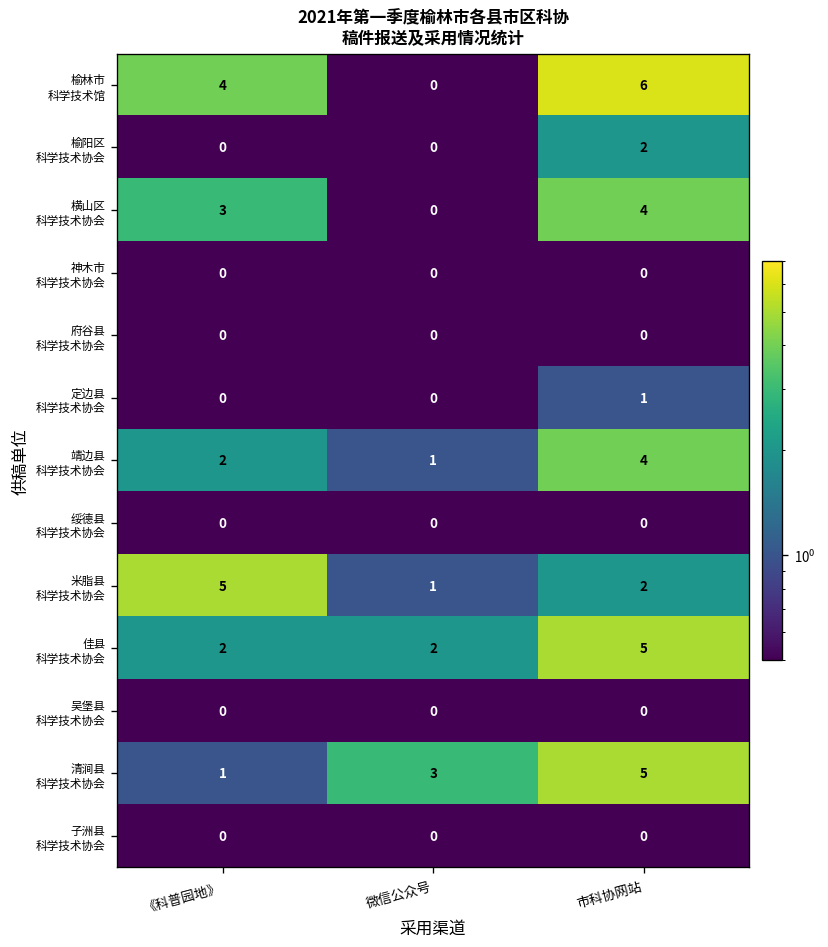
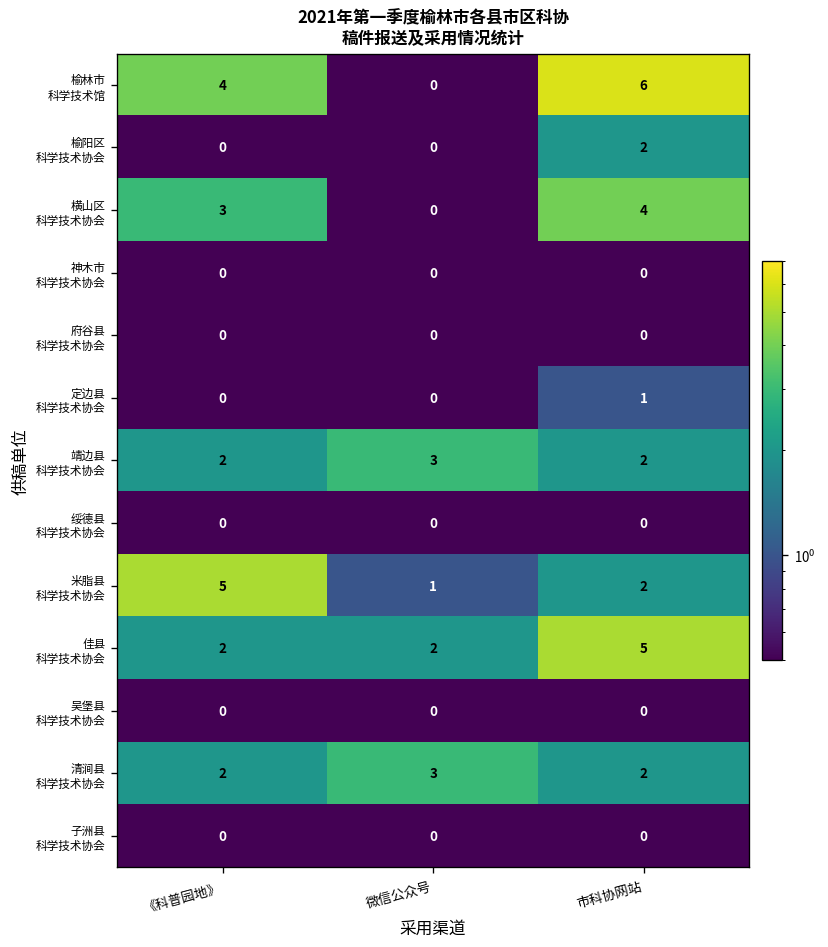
  {
    "榆林市 科学技术馆": {
      "《科普园地》": 4,
      "微信公众号": 0,
      "市科协网站": 6
    },
    "榆阳区 科学技术协会": {
      "《科普园地》": 0,
      "微信公众号": 0,
      "市科协网站": 2
    },
    "横山区 科学技术协会": {
      "《科普园地》": 3,
      "微信公众号": 0,
      "市科协网站": 4
    },
    "神木市 科学技术协会": {
      "《科普园地》": 0,
      "微信公众号": 0,
      "市科协网站": 0
    },
    "府谷县 科学技术协会": {
      "《科普园地》": 0,
      "微信公众号": 0,
      "市科协网站": 0
    },
    "定边县 科学技术协会": {
      "《科普园地》": 0,
      "微信公众号": 0,
      "市科协网站": 1
    },
    "靖边县 科学技术协会": {
      "《科普园地》": 2,
-     "微信公众号": 1,
-     "市科协网站": 4
+     "微信公众号": 3,
+     "市科协网站": 2
    },
    "绥德县 科学技术协会": {
      "《科普园地》": 0,
      "微信公众号": 0,
      "市科协网站": 0
    },
    "米脂县 科学技术协会": {
      "《科普园地》": 5,
      "微信公众号": 1,
      "市科协网站": 2
    },
    "佳县 科学技术协会": {
      "《科普园地》": 2,
      "微信公众号": 2,
      "市科协网站": 5
    },
    "吴堡县 科学技术协会": {
      "《科普园地》": 0,
      "微信公众号": 0,
      "市科协网站": 0
    },
    "清涧县 科学技术协会": {
-     "《科普园地》": 1,
+     "《科普园地》": 2,
      "微信公众号": 3,
-     "市科协网站": 5
+     "市科协网站": 2
    },
    "子洲县 科学技术协会": {
      "《科普园地》": 0,
      "微信公众号": 0,
      "市科协网站": 0
    }
  }
